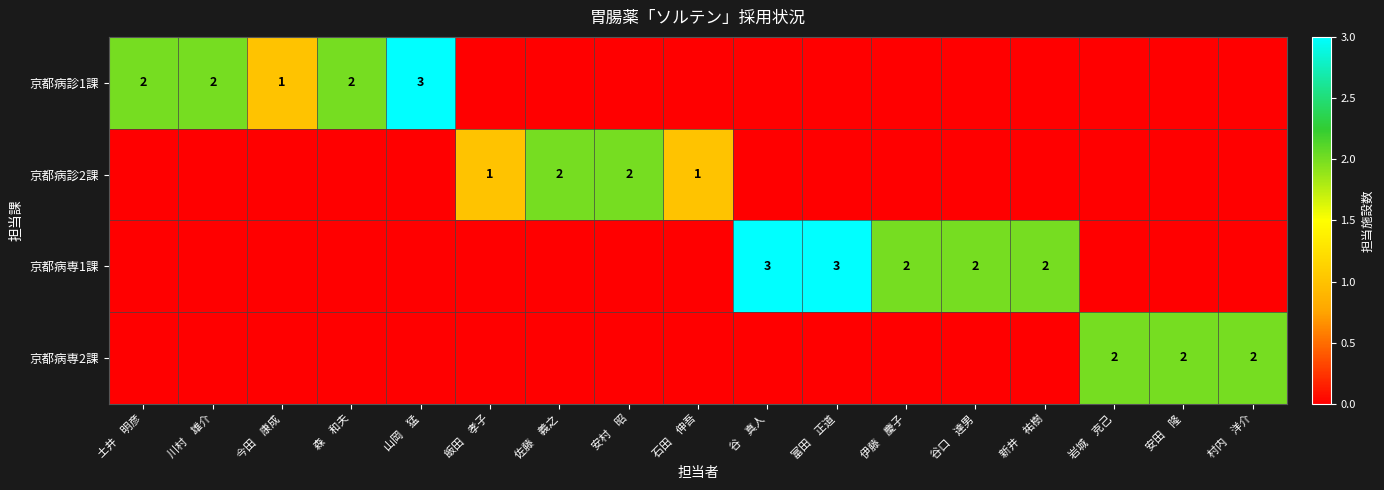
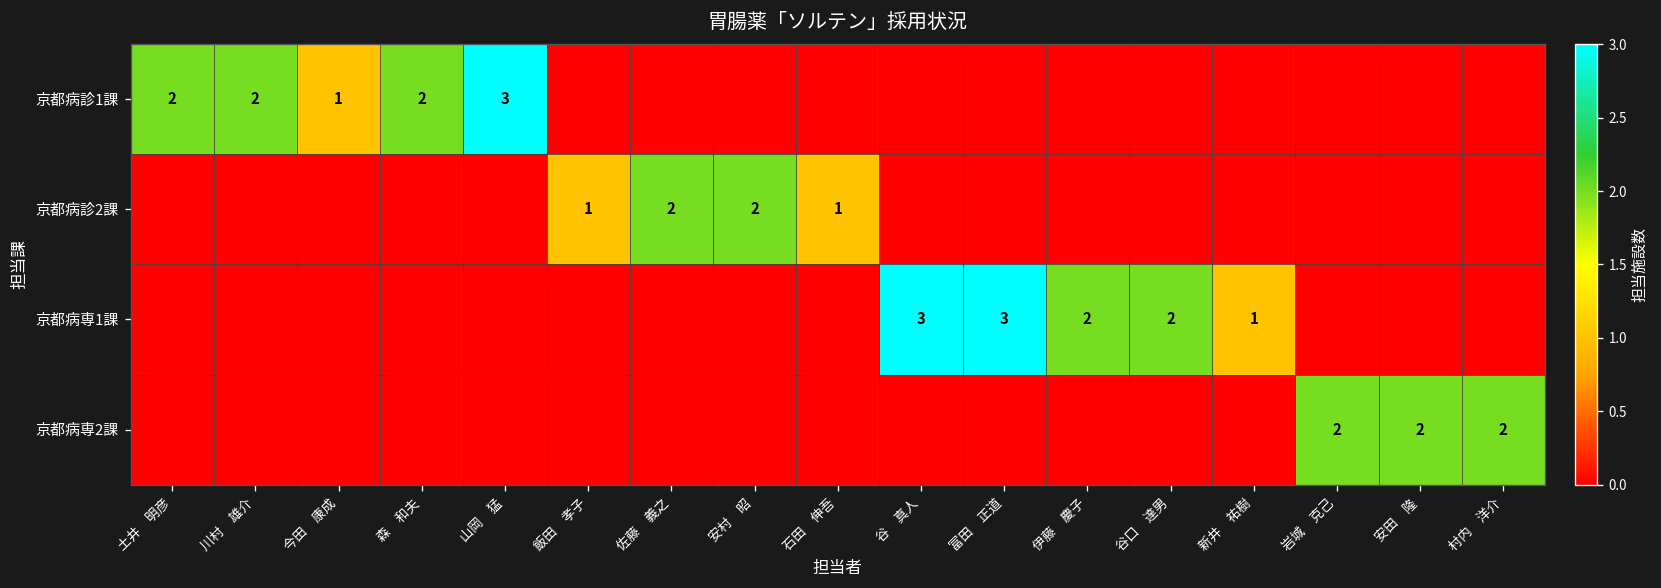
  {
    "京都病診1課": {
      "土井 明彦": 2,
      "川村 雄介": 2,
      "今田 康成": 1,
      "森 和夫": 2,
      "山岡 猛": 3
    },
    "京都病診2課": {
      "飯田 孝子": 1,
      "佐藤 義之": 2,
      "安村 昭": 2,
      "石田 伸吾": 1
    },
    "京都病専1課": {
      "谷 真人": 3,
      "富田 正道": 3,
      "伊藤 慶子": 2,
      "谷口 達男": 2,
-     "新井 祐樹": 2
+     "新井 祐樹": 1
    },
    "京都病専2課": {
      "岩城 克己": 2,
      "安田 隆": 2,
      "村内 洋介": 2
    }
  }
